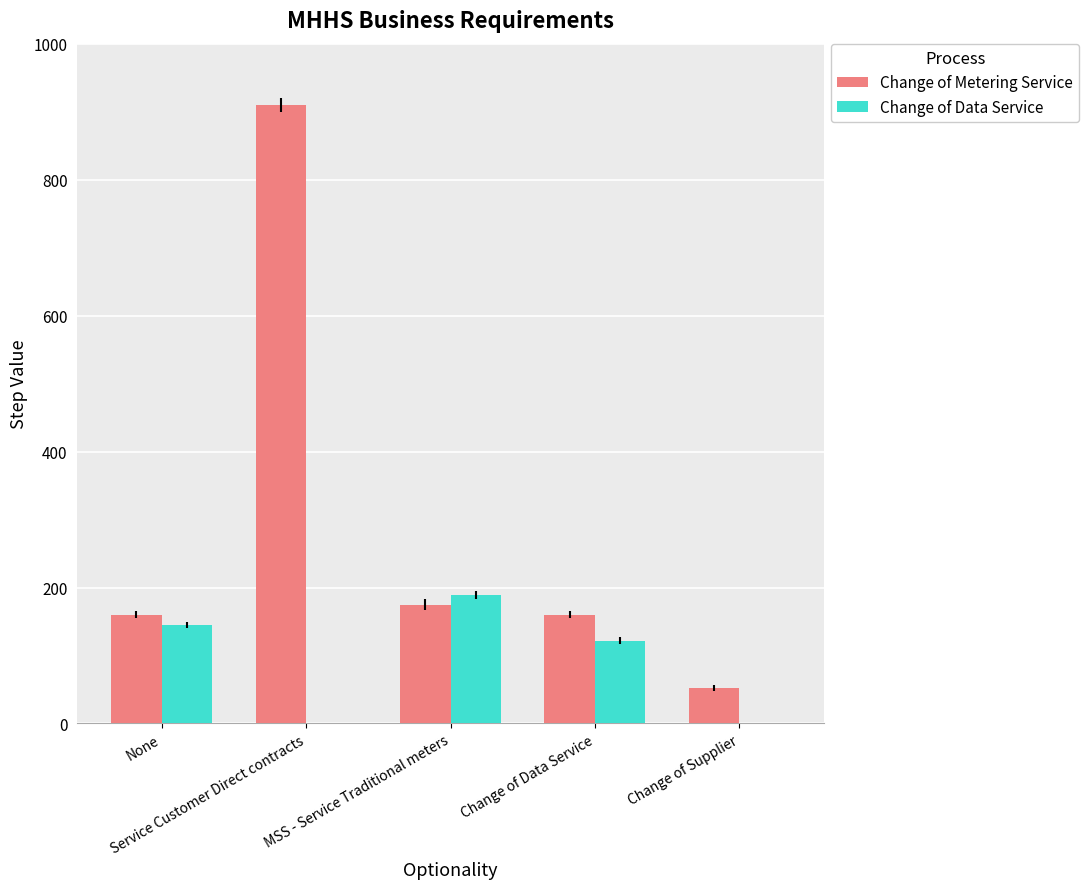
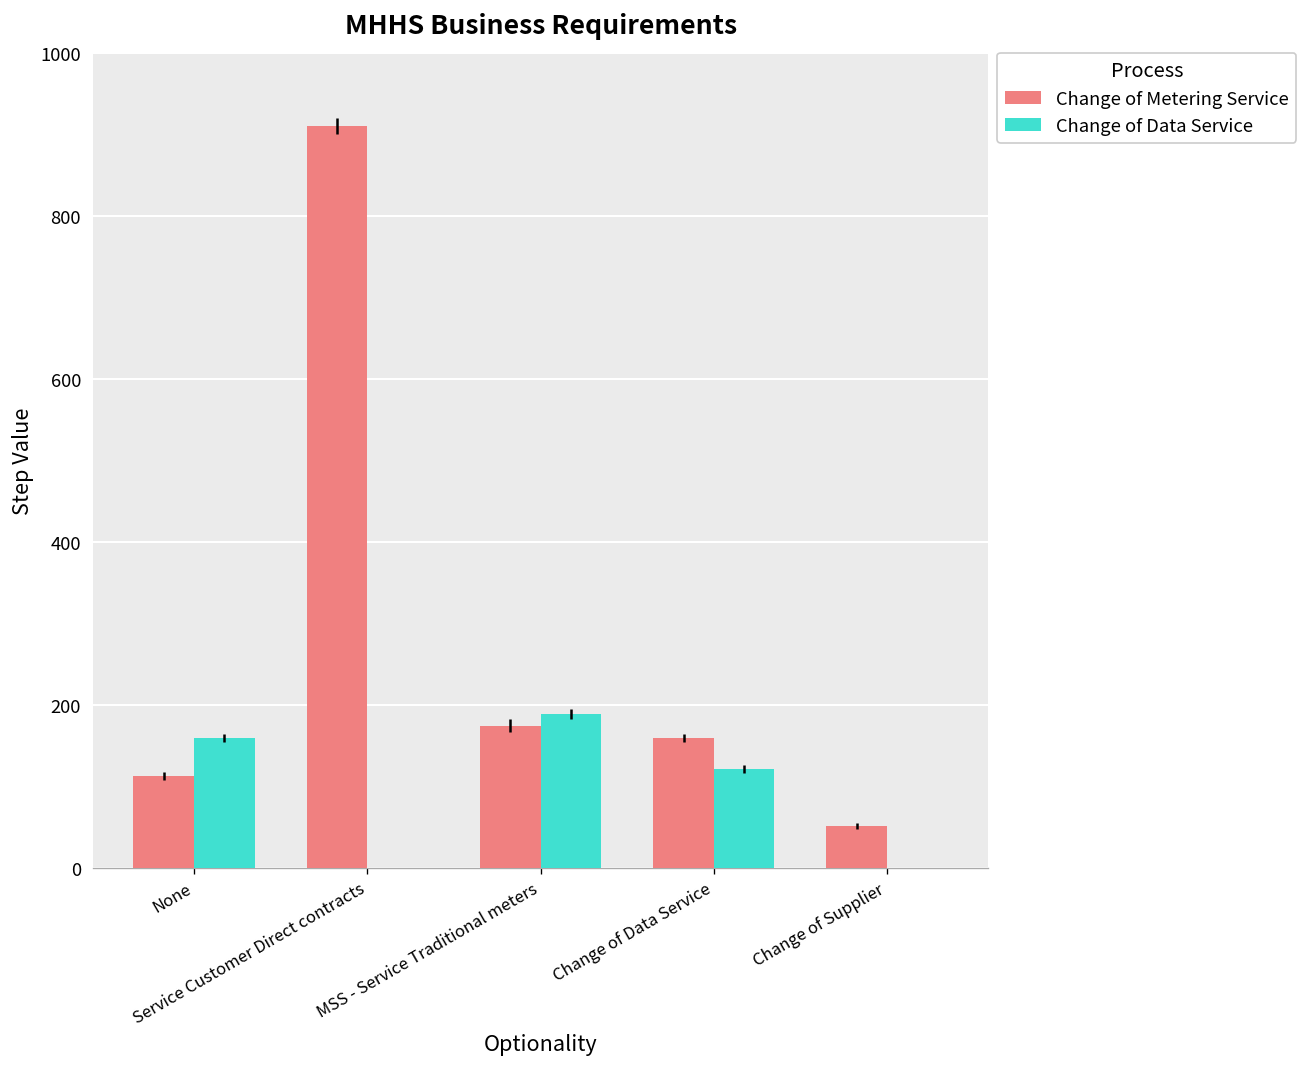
  {
    "Change of Metering Service": {
-     "None": 160,
+     "None": 110,
      "Service Customer Direct contracts": 910,
      "MSS - Service Traditional meters": 180,
      "Change of Data Service": 160,
      "Change of Supplier": 50
    },
    "Change of Data Service": {
-     "None": 150,
+     "None": 160,
      "Service Customer Direct contracts": 0,
      "MSS - Service Traditional meters": 190,
      "Change of Data Service": 120,
      "Change of Supplier": 0
    }
  }
